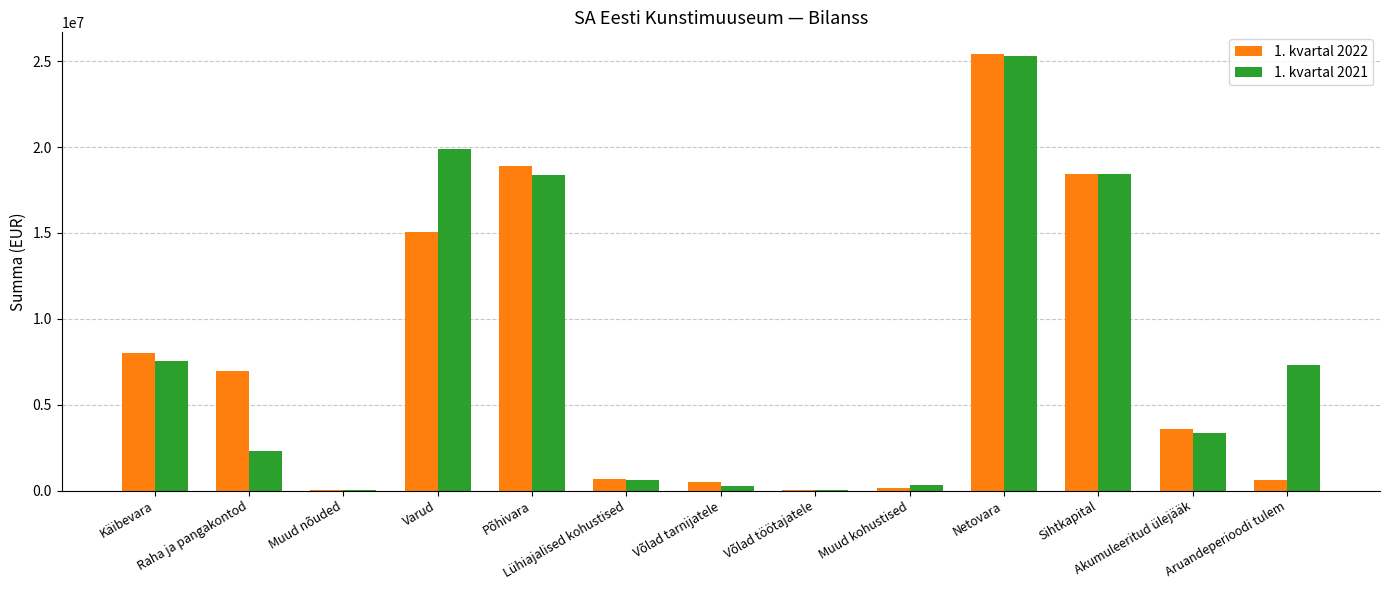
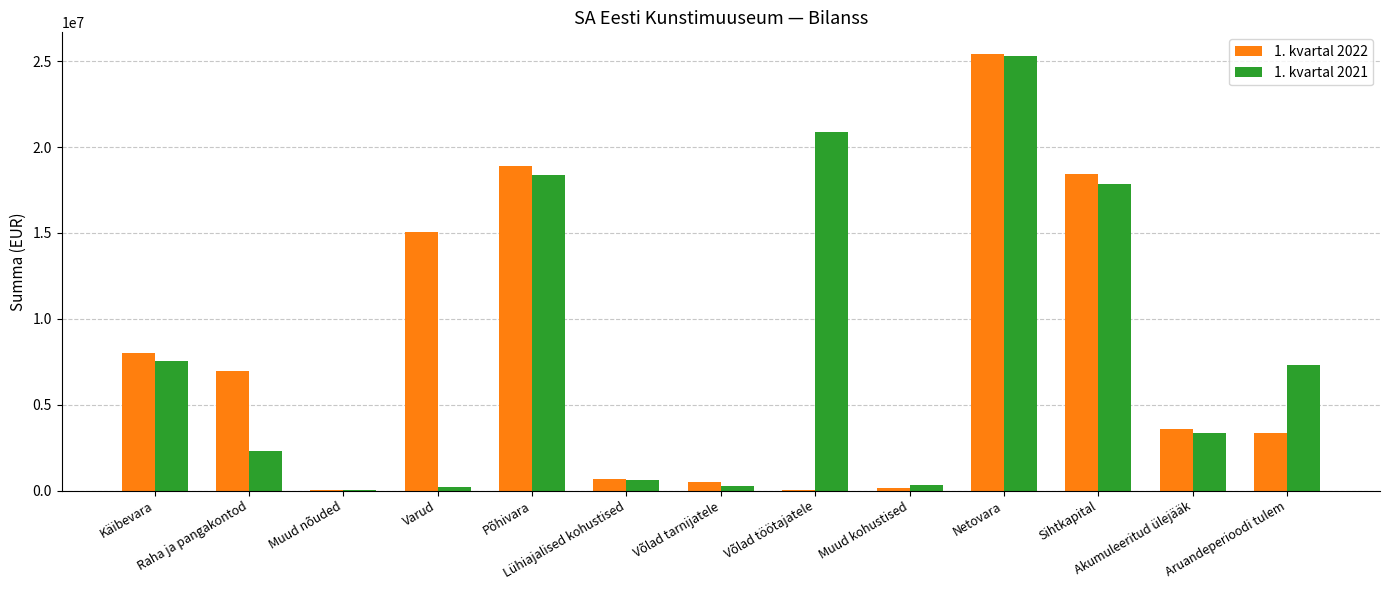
  {
    "1. kvartal 2022": {
      "Käibevara": 8000000,
      "Raha ja pangakontod": 7000000,
      "Varud": 15100000,
      "Põhivara": 18900000,
      "Lühiajalised kohustised": 700000,
      "Võlad tarnijatele": 500000,
      "Netovara": 25400000,
      "Sihtkapital": 18500000,
      "Akumuleeritud ülejääk": 3600000,
-     "Aruandeperioodi tulem": 600000
+     "Aruandeperioodi tulem": 3400000
    },
    "1. kvartal 2021": {
      "Käibevara": 7600000,
      "Raha ja pangakontod": 2300000,
-     "Varud": 19900000,
+     "Varud": 200000,
      "Põhivara": 18400000,
      "Lühiajalised kohustised": 600000,
      "Võlad tarnijatele": 300000,
-     "Võlad töötajatele": 100000,
+     "Võlad töötajatele": 20900000,
      "Muud kohustised": 300000,
      "Netovara": 25300000,
-     "Sihtkapital": 18500000,
+     "Sihtkapital": 17800000,
      "Akumuleeritud ülejääk": 3300000,
      "Aruandeperioodi tulem": 7300000
    }
  }
